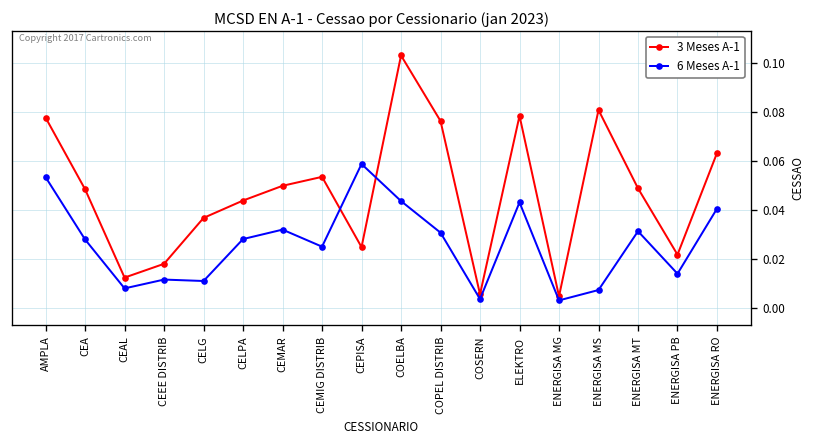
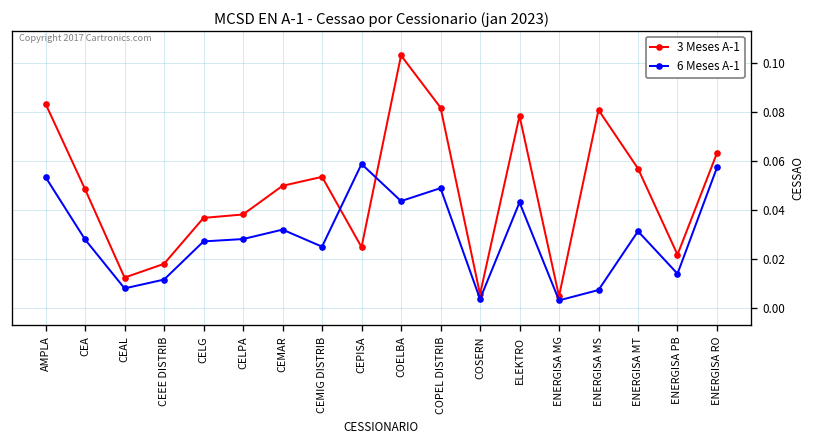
  {
    "3 Meses A-1": {
-     "AMPLA": 0.078,
+     "AMPLA": 0.083,
      "CEA": 0.048,
      "CEAL": 0.012,
      "CEEE DISTRIB": 0.018,
      "CELG": 0.037,
-     "CELPA": 0.044,
+     "CELPA": 0.038,
      "CEMAR": 0.050,
      "CEMIG DISTRIB": 0.053,
      "CEPISA": 0.025,
      "COELBA": 0.103,
-     "COPEL DISTRIB": 0.076,
+     "COPEL DISTRIB": 0.082,
      "COSERN": 0.005,
      "ELEKTRO": 0.078,
      "ENERGISA MG": 0.005,
      "ENERGISA MS": 0.081,
-     "ENERGISA MT": 0.049,
+     "ENERGISA MT": 0.057,
      "ENERGISA PB": 0.022,
      "ENERGISA RO": 0.063
    },
    "6 Meses A-1": {
      "AMPLA": 0.053,
      "CEA": 0.028,
      "CEAL": 0.008,
      "CEEE DISTRIB": 0.011,
-     "CELG": 0.011,
+     "CELG": 0.027,
      "CELPA": 0.028,
      "CEMAR": 0.032,
      "CEMIG DISTRIB": 0.025,
      "CEPISA": 0.059,
      "COELBA": 0.044,
-     "COPEL DISTRIB": 0.031,
+     "COPEL DISTRIB": 0.049,
      "COSERN": 0.003,
      "ELEKTRO": 0.043,
      "ENERGISA MG": 0.003,
      "ENERGISA MS": 0.007,
      "ENERGISA MT": 0.031,
      "ENERGISA PB": 0.014,
-     "ENERGISA RO": 0.040
+     "ENERGISA RO": 0.057
    }
  }
